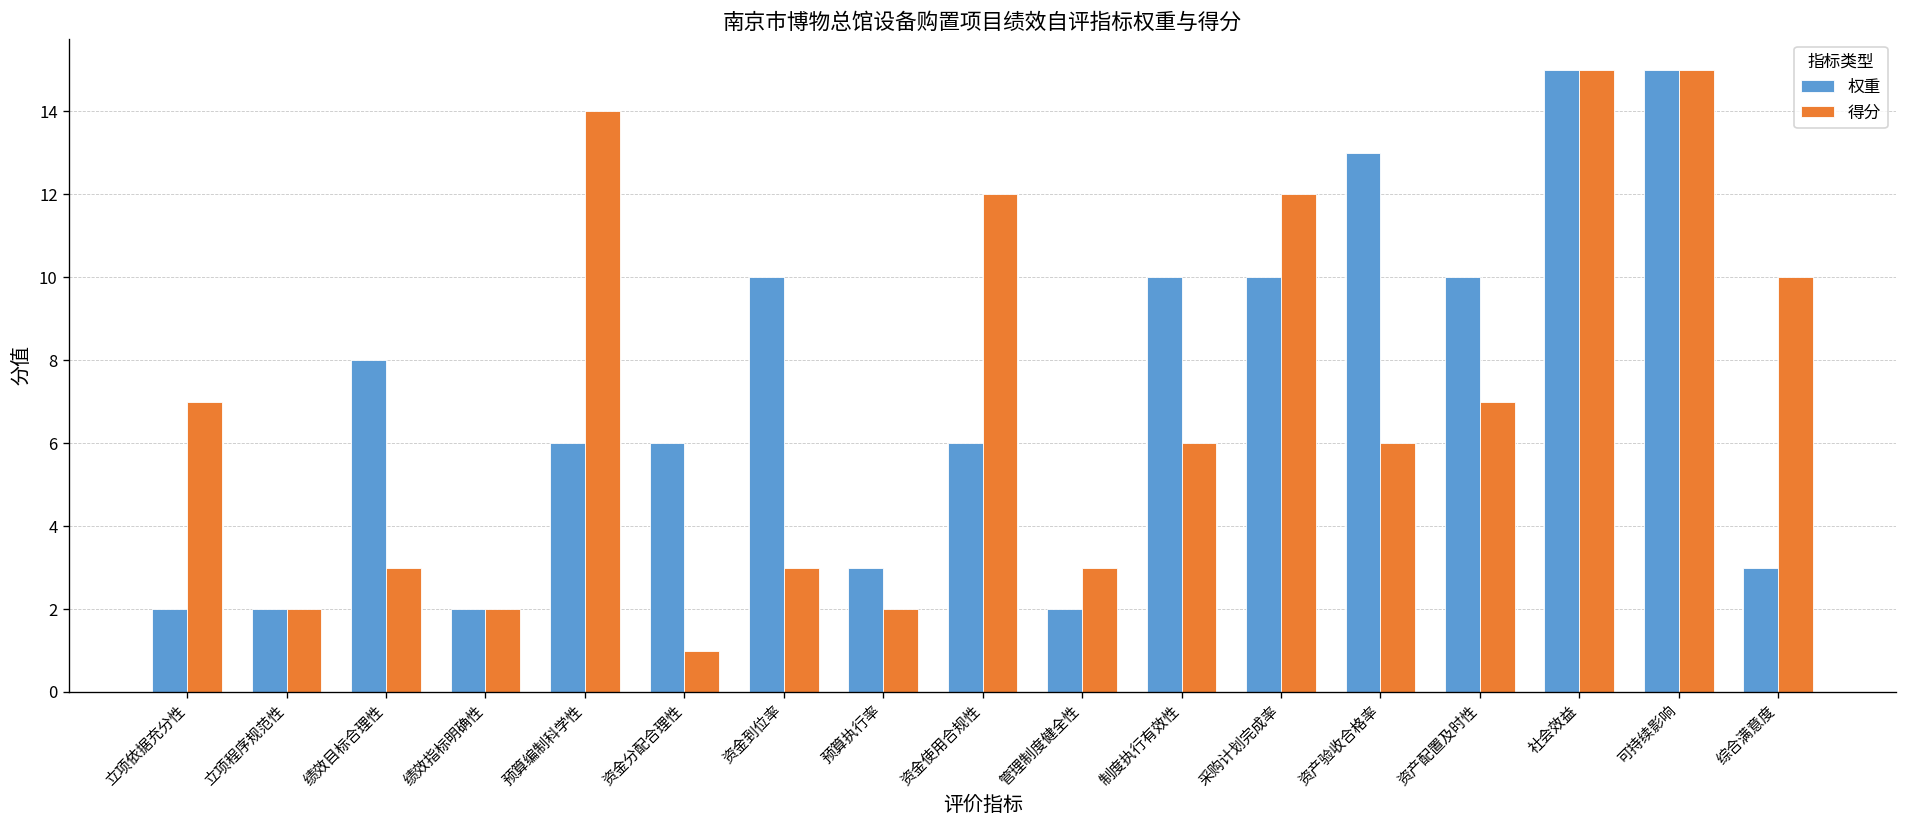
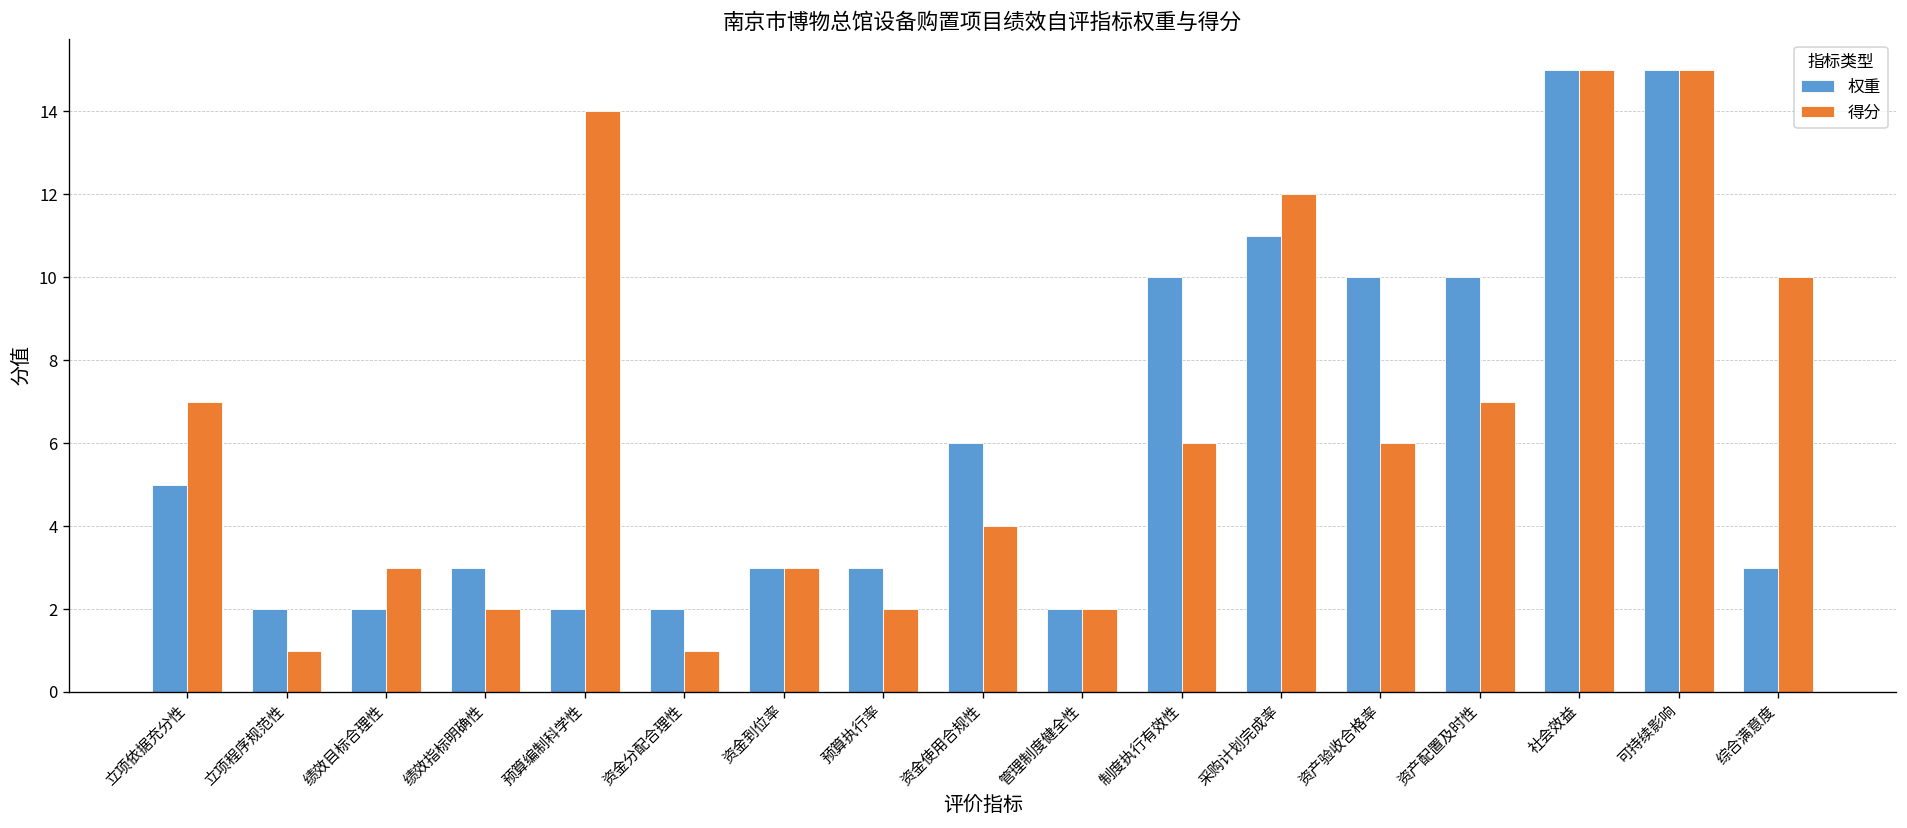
  {
    "权重": {
-     "立项依据充分性": 2,
+     "立项依据充分性": 5,
      "立项程序规范性": 2,
-     "绩效目标合理性": 8,
-     "绩效指标明确性": 2,
-     "预算编制科学性": 6,
-     "资金分配合理性": 6,
-     "资金到位率": 10,
+     "绩效目标合理性": 2,
+     "绩效指标明确性": 3,
+     "预算编制科学性": 2,
+     "资金分配合理性": 2,
+     "资金到位率": 3,
      "预算执行率": 3,
      "资金使用合规性": 6,
      "管理制度健全性": 2,
      "制度执行有效性": 10,
-     "采购计划完成率": 10,
-     "资产验收合格率": 13,
+     "采购计划完成率": 11,
+     "资产验收合格率": 10,
      "资产配置及时性": 10,
      "社会效益": 15,
      "可持续影响": 15,
      "综合满意度": 3
    },
    "得分": {
      "立项依据充分性": 7,
-     "立项程序规范性": 2,
+     "立项程序规范性": 1,
      "绩效目标合理性": 3,
      "绩效指标明确性": 2,
      "预算编制科学性": 14,
      "资金分配合理性": 1,
      "资金到位率": 3,
      "预算执行率": 2,
-     "资金使用合规性": 12,
-     "管理制度健全性": 3,
+     "资金使用合规性": 4,
+     "管理制度健全性": 2,
      "制度执行有效性": 6,
      "采购计划完成率": 12,
      "资产验收合格率": 6,
      "资产配置及时性": 7,
      "社会效益": 15,
      "可持续影响": 15,
      "综合满意度": 10
    }
  }
